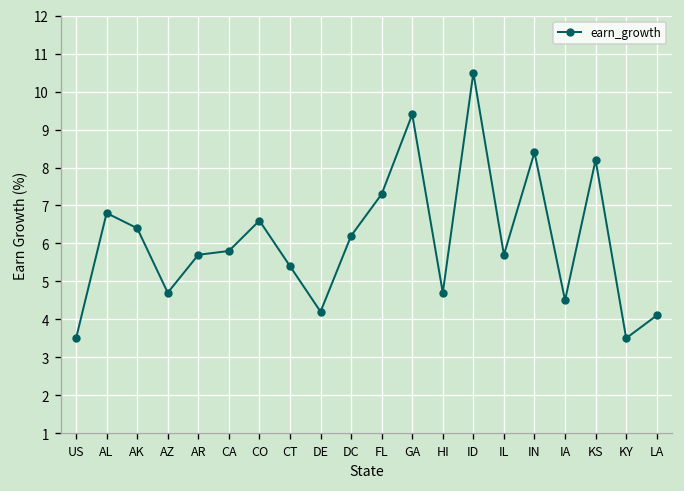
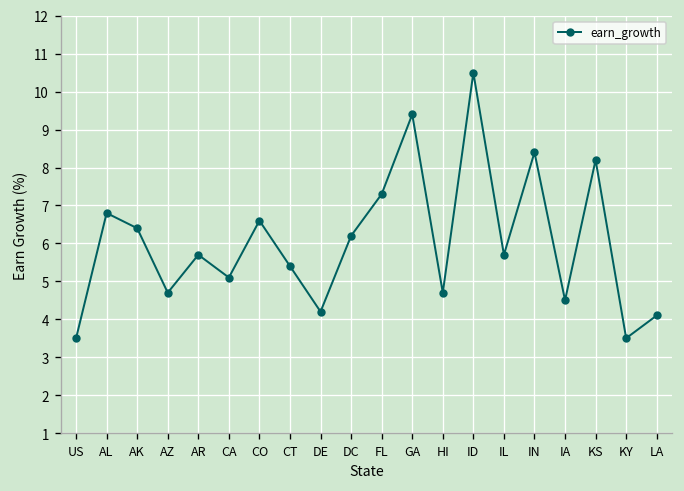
  {
    "US": 3.5,
    "AL": 6.8,
    "AK": 6.4,
    "AZ": 4.7,
    "AR": 5.7,
-   "CA": 5.8,
+   "CA": 5.1,
    "CO": 6.6,
    "CT": 5.4,
    "DE": 4.2,
    "DC": 6.2,
    "FL": 7.3,
    "GA": 9.4,
    "HI": 4.7,
    "ID": 10.5,
    "IL": 5.7,
    "IN": 8.4,
    "IA": 4.5,
    "KS": 8.2,
    "KY": 3.5,
    "LA": 4.1
  }
